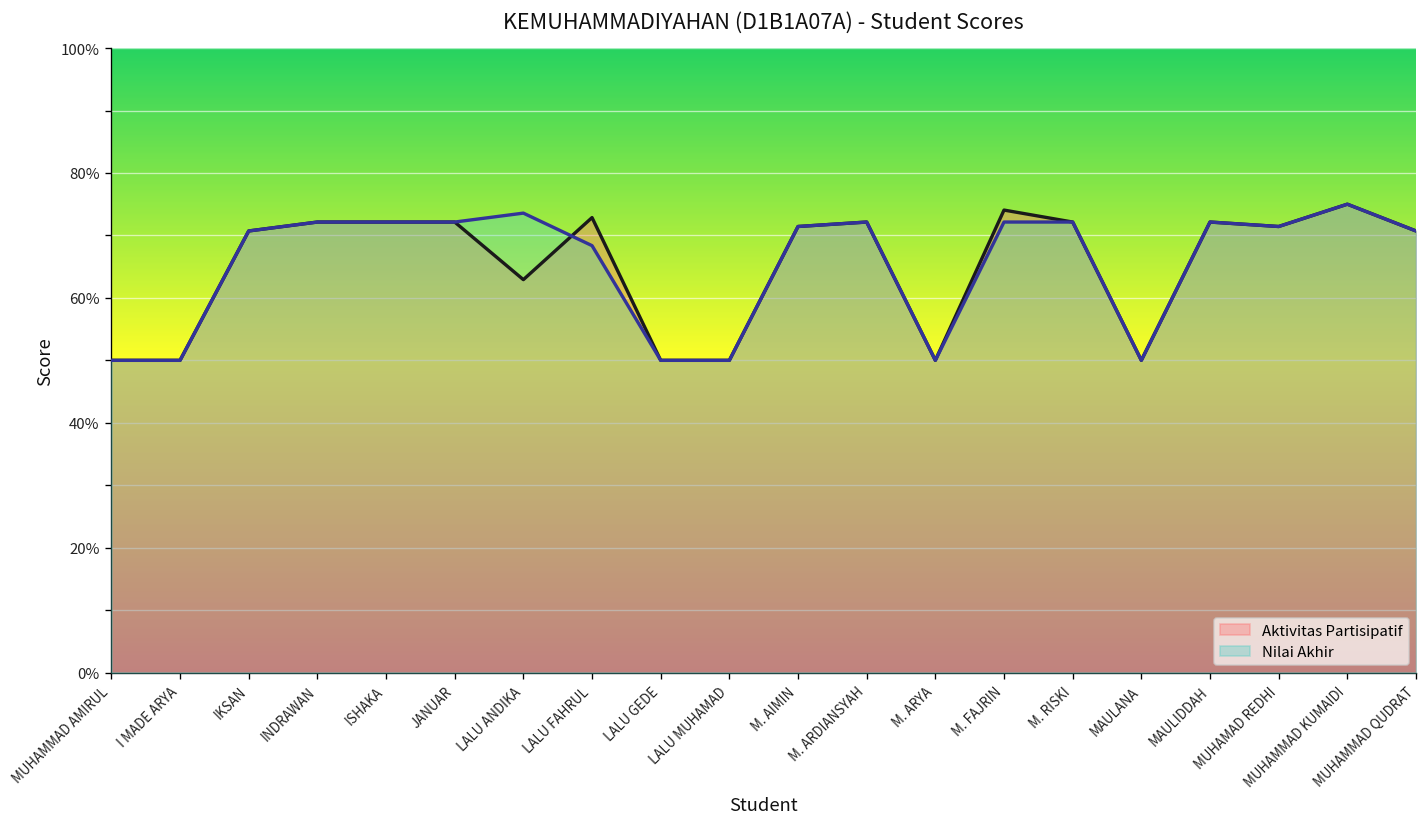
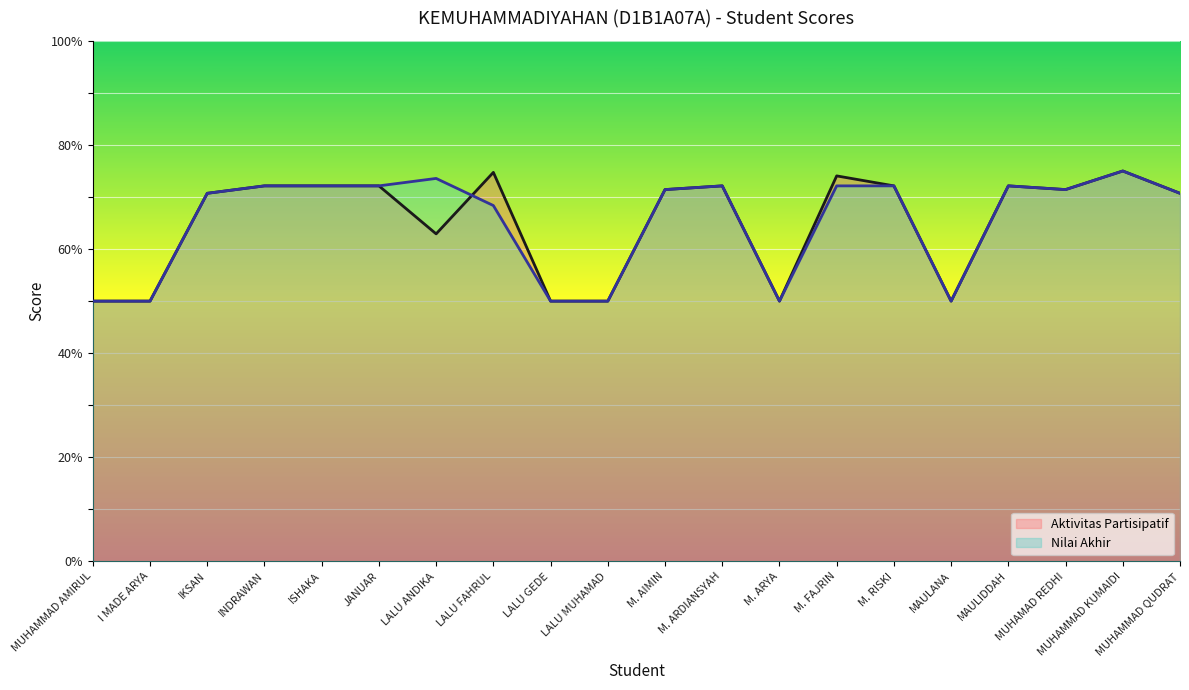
  {
    "Aktivitas Partisipatif": {
      "LALU ANDIKA": "63%",
-     "LALU FAHRUL": "73%",
+     "LALU FAHRUL": "75%",
      "M. FAJRIN": "74%"
    },
    "Nilai Akhir": {
      "LALU ANDIKA": "74%",
      "LALU FAHRUL": "68%",
      "M. FAJRIN": "72%"
    }
  }
